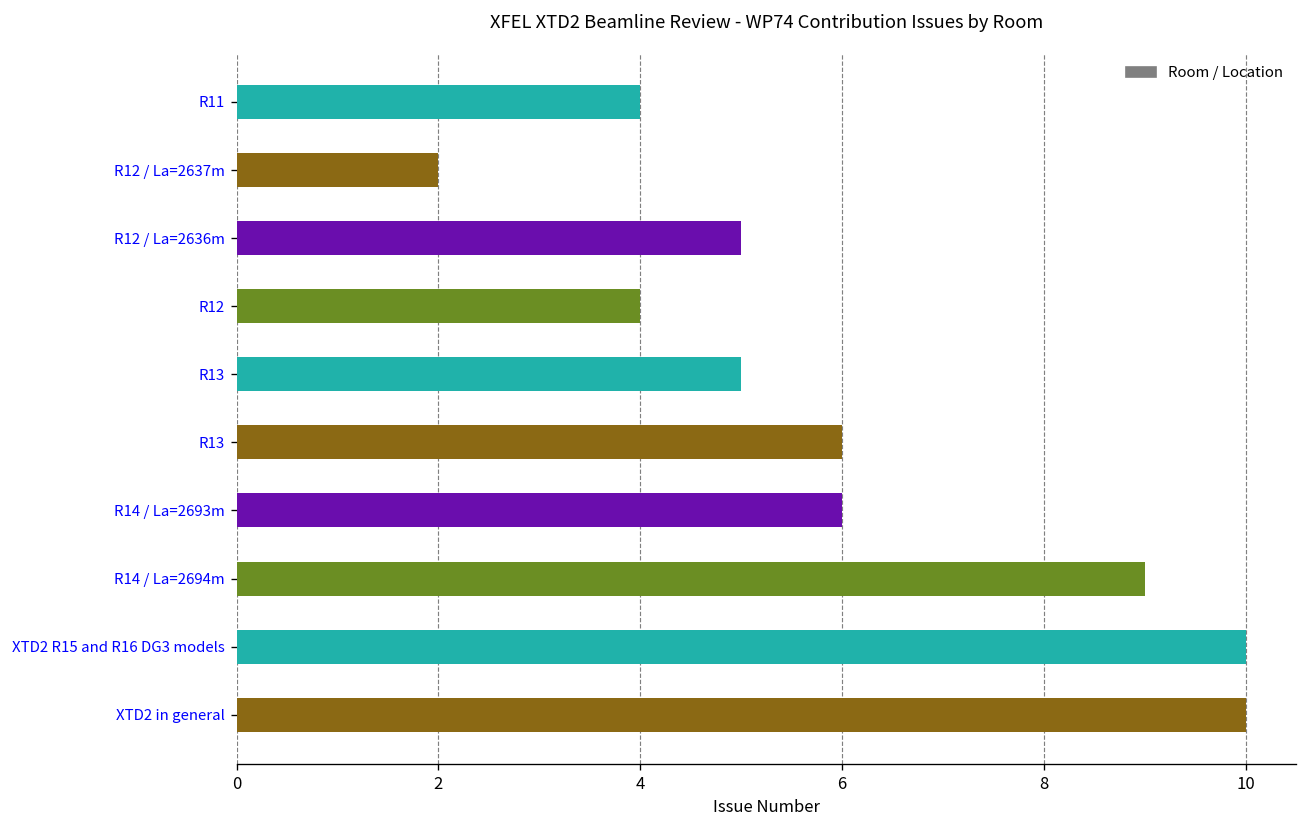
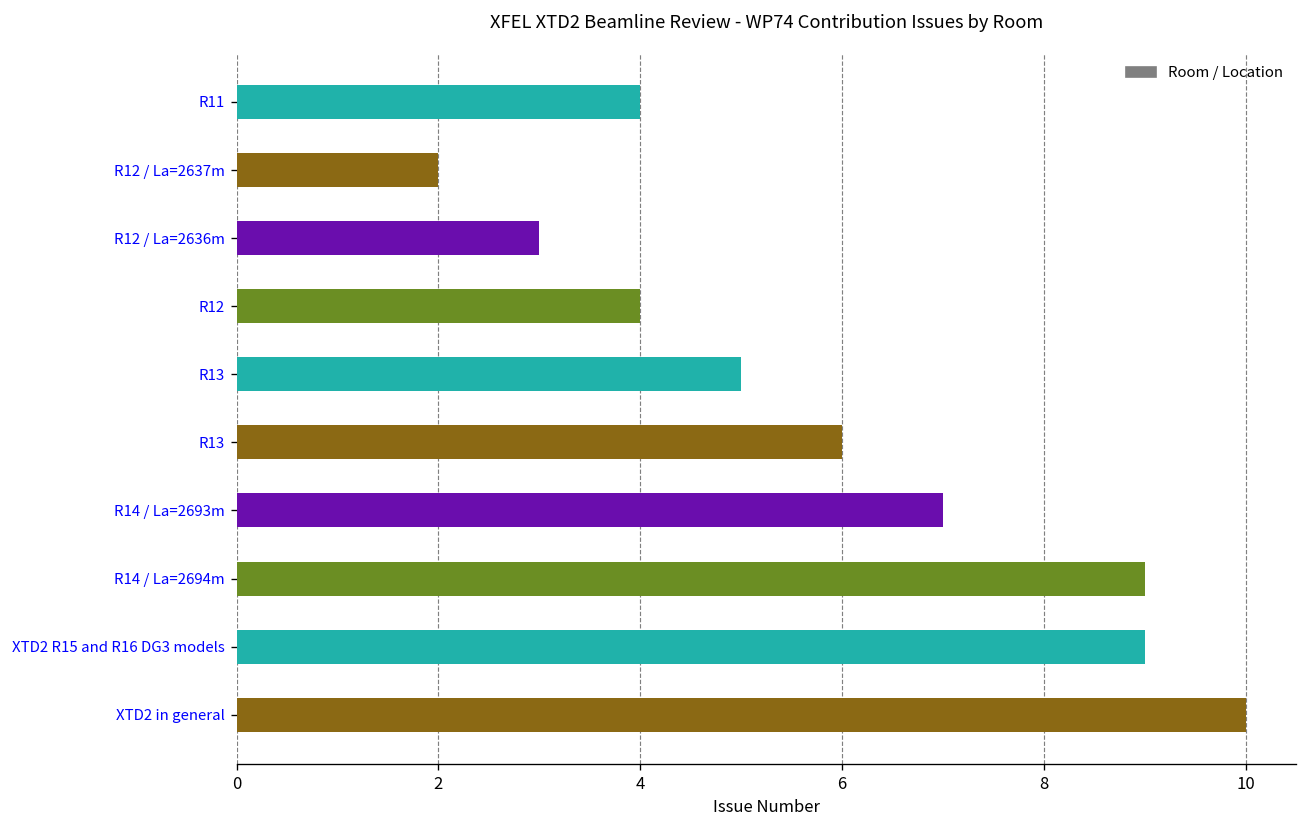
  {
    "R11": 4,
    "R12 / La=2637m": 2,
-   "R12 / La=2636m": 5,
+   "R12 / La=2636m": 3,
    "R12": 4,
-   "R14 / La=2693m": 6,
+   "R14 / La=2693m": 7,
    "R14 / La=2694m": 9,
-   "XTD2 R15 and R16 DG3 models": 10,
+   "XTD2 R15 and R16 DG3 models": 9,
    "XTD2 in general": 10
  }
